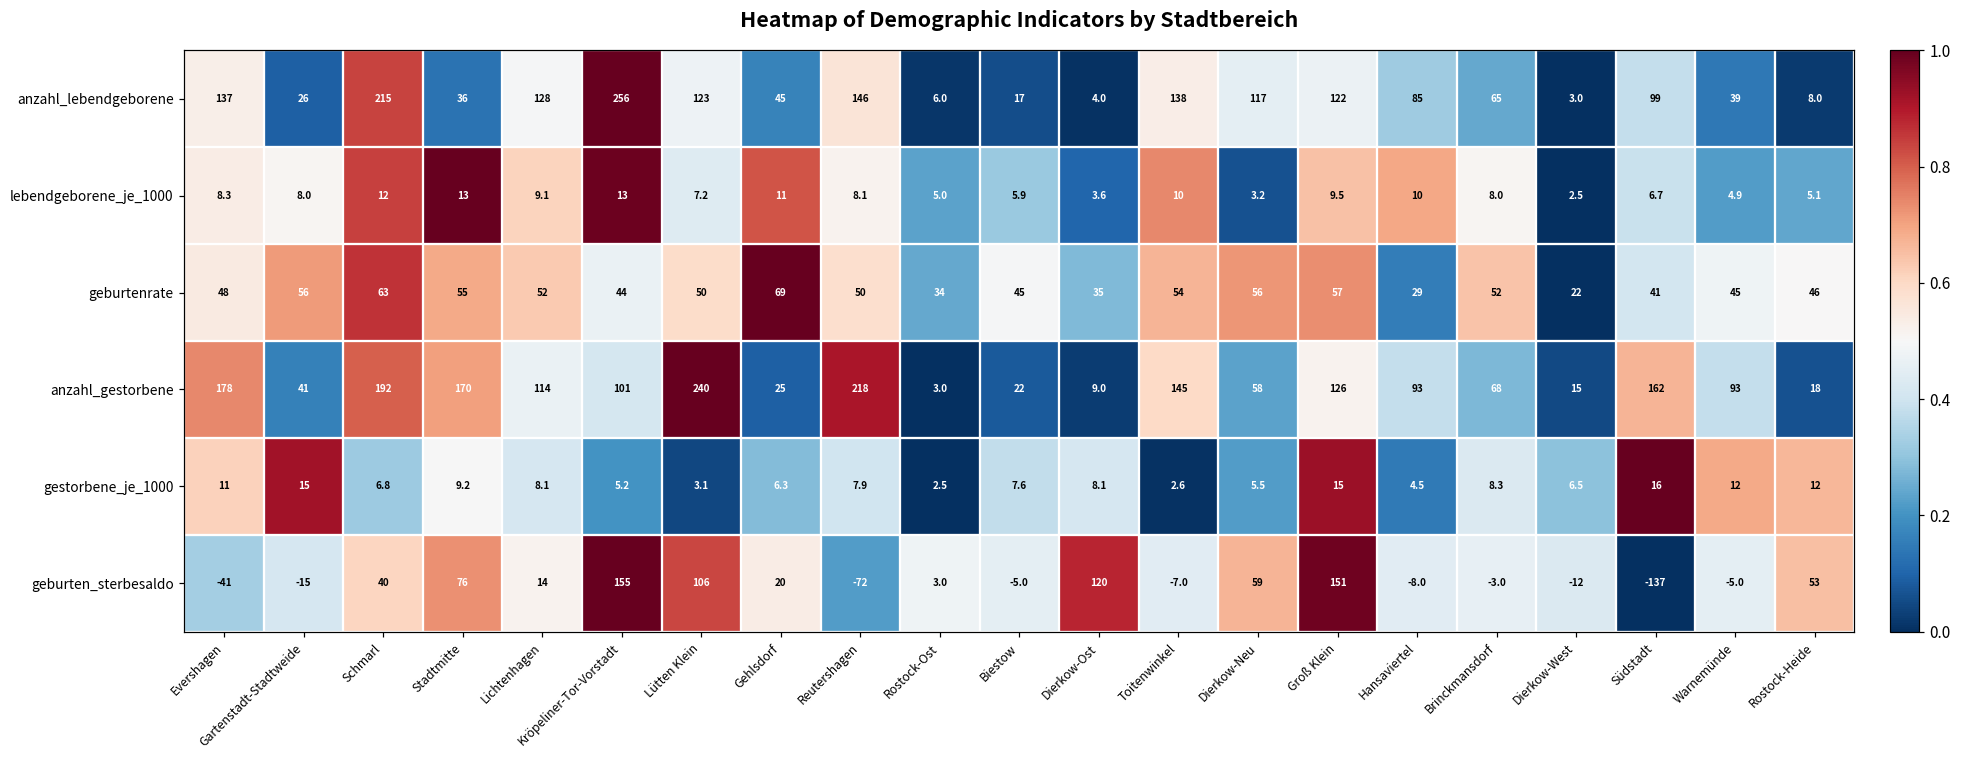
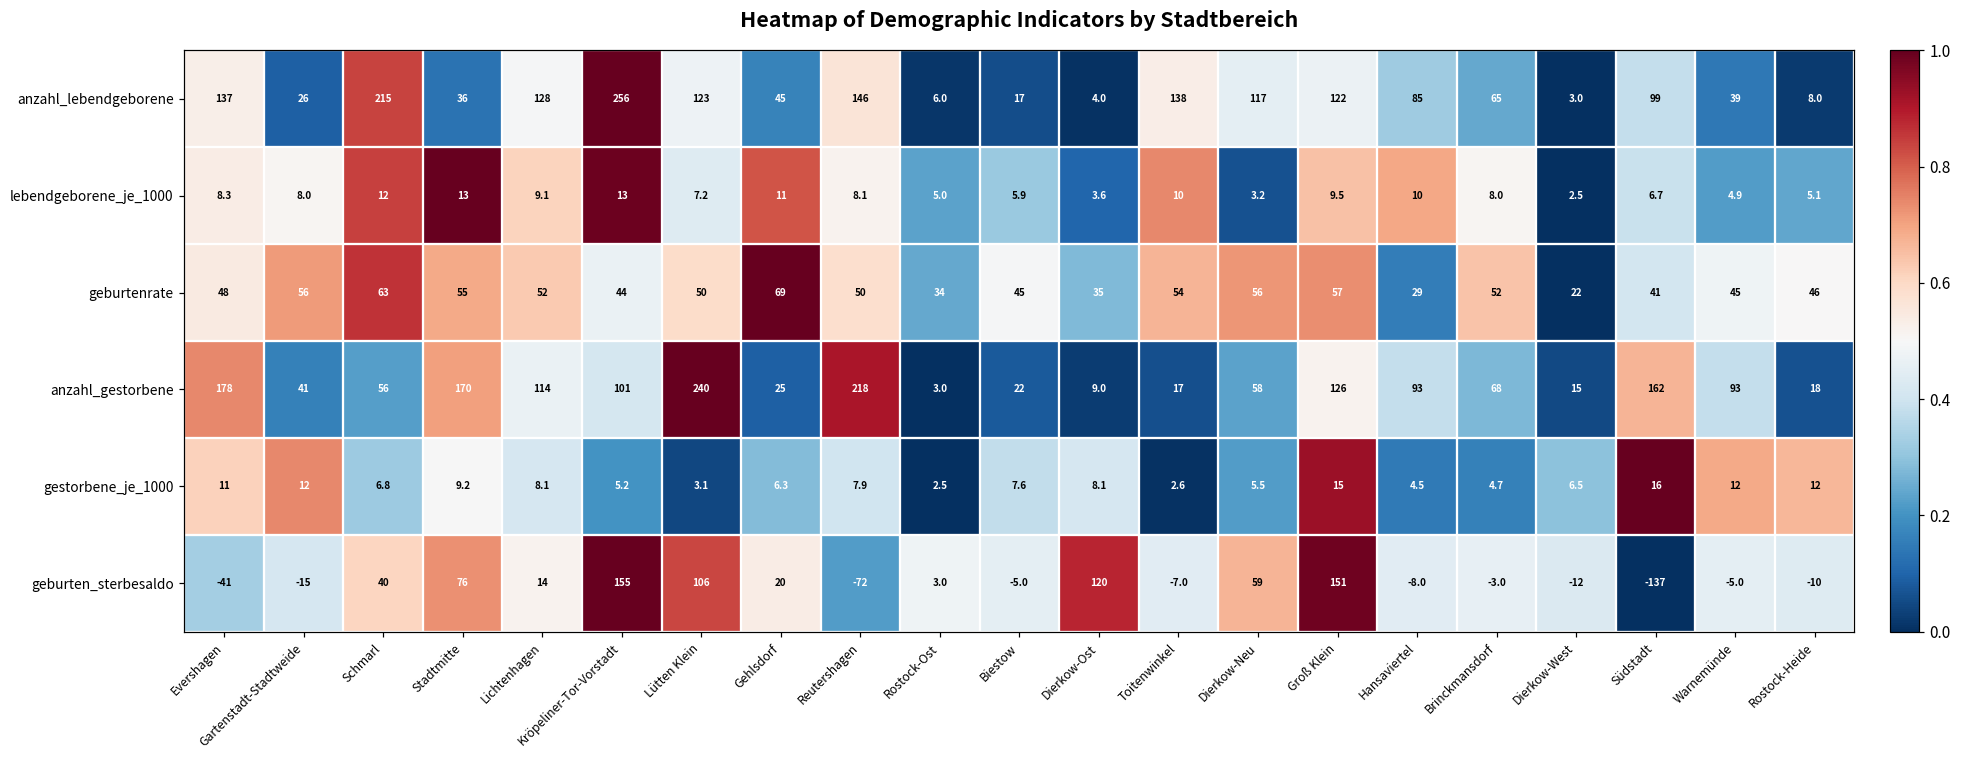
  {
    "anzahl_lebendgeborene": {
      "Evershagen": 137,
      "Gartenstadt-Stadtweide": 26,
      "Schmarl": 215,
      "Stadtmitte": 36,
      "Lichtenhagen": 128,
      "Kröpeliner-Tor-Vorstadt": 256,
      "Lütten Klein": 123,
      "Gehlsdorf": 45,
      "Reutershagen": 146,
      "Rostock-Ost": 6.0,
      "Biestow": 17,
      "Dierkow-Ost": 4.0,
      "Toitenwinkel": 138,
      "Dierkow-Neu": 117,
      "Groß Klein": 122,
      "Hansaviertel": 85,
      "Brinckmansdorf": 65,
      "Dierkow-West": 3.0,
      "Südstadt": 99,
      "Warnemünde": 39,
      "Rostock-Heide": 8.0
    },
    "lebendgeborene_je_1000": {
      "Evershagen": 8.3,
      "Gartenstadt-Stadtweide": 8.0,
      "Schmarl": 12,
      "Stadtmitte": 13,
      "Lichtenhagen": 9.1,
      "Kröpeliner-Tor-Vorstadt": 13,
      "Lütten Klein": 7.2,
      "Gehlsdorf": 11,
      "Reutershagen": 8.1,
      "Rostock-Ost": 5.0,
      "Biestow": 5.9,
      "Dierkow-Ost": 3.6,
      "Toitenwinkel": 10,
      "Dierkow-Neu": 3.2,
      "Groß Klein": 9.5,
      "Hansaviertel": 10,
      "Brinckmansdorf": 8.0,
      "Dierkow-West": 2.5,
      "Südstadt": 6.7,
      "Warnemünde": 4.9,
      "Rostock-Heide": 5.1
    },
    "geburtenrate": {
      "Evershagen": 48,
      "Gartenstadt-Stadtweide": 56,
      "Schmarl": 63,
      "Stadtmitte": 55,
      "Lichtenhagen": 52,
      "Kröpeliner-Tor-Vorstadt": 44,
      "Lütten Klein": 50,
      "Gehlsdorf": 69,
      "Reutershagen": 50,
      "Rostock-Ost": 34,
      "Biestow": 45,
      "Dierkow-Ost": 35,
      "Toitenwinkel": 54,
      "Dierkow-Neu": 56,
      "Groß Klein": 57,
      "Hansaviertel": 29,
      "Brinckmansdorf": 52,
      "Dierkow-West": 22,
      "Südstadt": 41,
      "Warnemünde": 45,
      "Rostock-Heide": 46
    },
    "anzahl_gestorbene": {
      "Evershagen": 178,
      "Gartenstadt-Stadtweide": 41,
-     "Schmarl": 192,
+     "Schmarl": 56,
      "Stadtmitte": 170,
      "Lichtenhagen": 114,
      "Kröpeliner-Tor-Vorstadt": 101,
      "Lütten Klein": 240,
      "Gehlsdorf": 25,
      "Reutershagen": 218,
      "Rostock-Ost": 3.0,
      "Biestow": 22,
      "Dierkow-Ost": 9.0,
-     "Toitenwinkel": 145,
+     "Toitenwinkel": 17,
      "Dierkow-Neu": 58,
      "Groß Klein": 126,
      "Hansaviertel": 93,
      "Brinckmansdorf": 68,
      "Dierkow-West": 15,
      "Südstadt": 162,
      "Warnemünde": 93,
      "Rostock-Heide": 18
    },
    "gestorbene_je_1000": {
      "Evershagen": 11,
-     "Gartenstadt-Stadtweide": 15,
+     "Gartenstadt-Stadtweide": 12,
      "Schmarl": 6.8,
      "Stadtmitte": 9.2,
      "Lichtenhagen": 8.1,
      "Kröpeliner-Tor-Vorstadt": 5.2,
      "Lütten Klein": 3.1,
      "Gehlsdorf": 6.3,
      "Reutershagen": 7.9,
      "Rostock-Ost": 2.5,
      "Biestow": 7.6,
      "Dierkow-Ost": 8.1,
      "Toitenwinkel": 2.6,
      "Dierkow-Neu": 5.5,
      "Groß Klein": 15,
      "Hansaviertel": 4.5,
-     "Brinckmansdorf": 8.3,
+     "Brinckmansdorf": 4.7,
      "Dierkow-West": 6.5,
      "Südstadt": 16,
      "Warnemünde": 12,
      "Rostock-Heide": 12
    },
    "geburten_sterbesaldo": {
      "Evershagen": -41,
      "Gartenstadt-Stadtweide": -15,
      "Schmarl": 40,
      "Stadtmitte": 76,
      "Lichtenhagen": 14,
      "Kröpeliner-Tor-Vorstadt": 155,
      "Lütten Klein": 106,
      "Gehlsdorf": 20,
      "Reutershagen": -72,
      "Rostock-Ost": 3.0,
      "Biestow": -5.0,
      "Dierkow-Ost": 120,
      "Toitenwinkel": -7.0,
      "Dierkow-Neu": 59,
      "Groß Klein": 151,
      "Hansaviertel": -8.0,
      "Brinckmansdorf": -3.0,
      "Dierkow-West": -12,
      "Südstadt": -137,
      "Warnemünde": -5.0,
-     "Rostock-Heide": 53
+     "Rostock-Heide": -10
    }
  }
